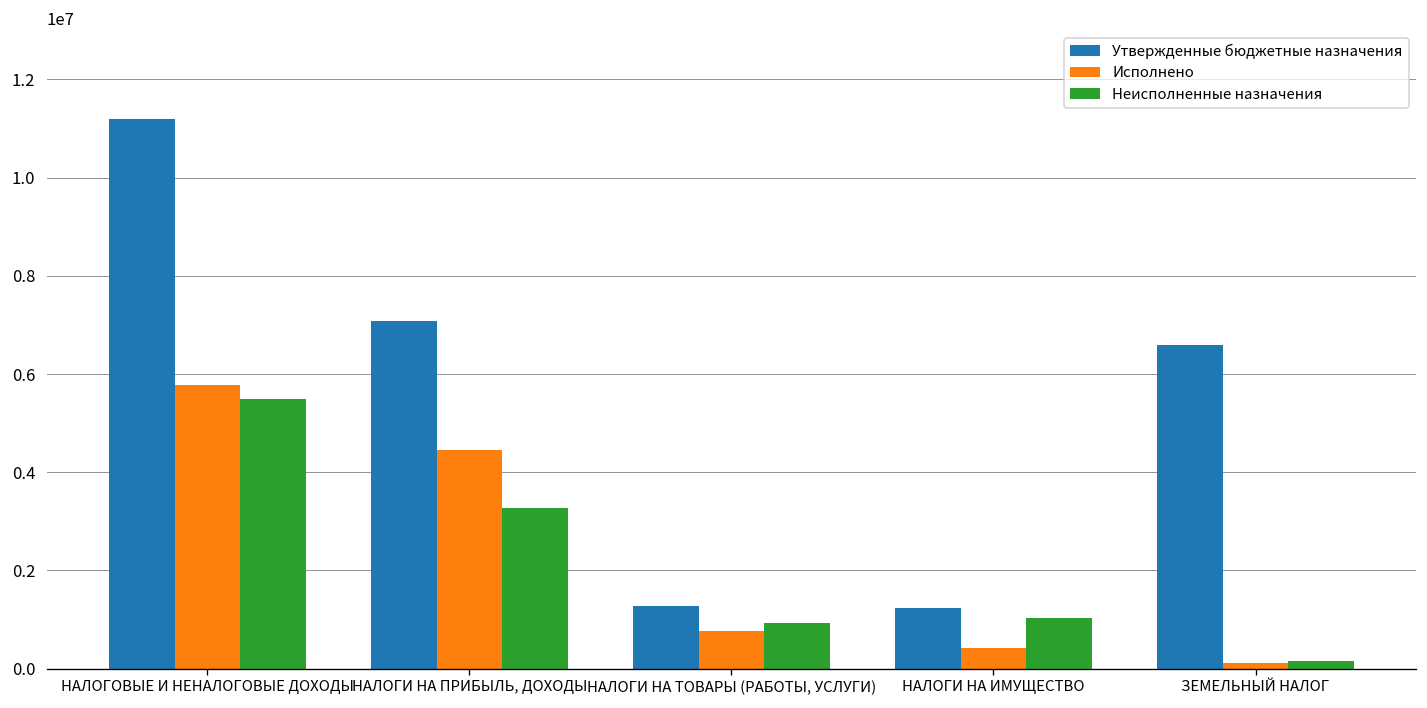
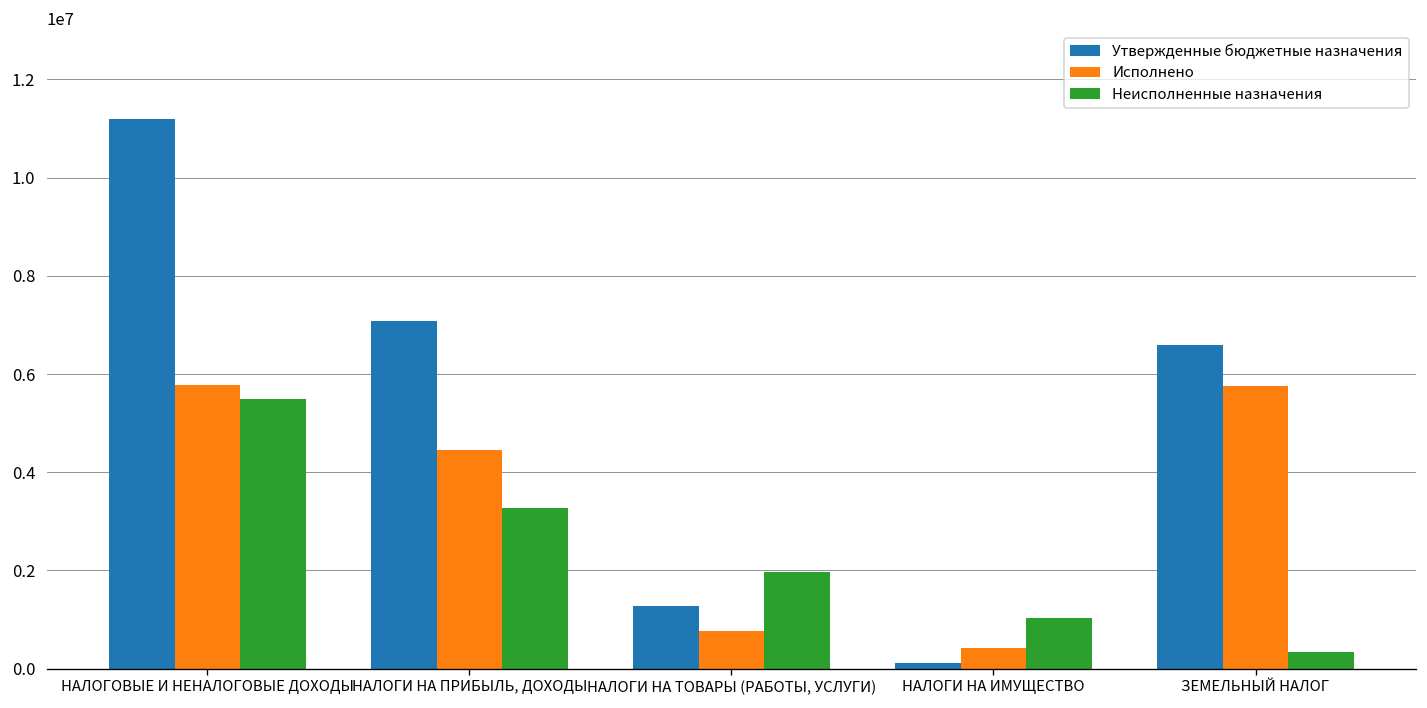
  {
    "Утвержденные бюджетные назначения": {
      "НАЛОГОВЫЕ И НЕНАЛОГОВЫЕ ДОХОДЫ": 11200000,
      "НАЛОГИ НА ПРИБЫЛЬ, ДОХОДЫ": 7100000,
      "НАЛОГИ НА ТОВАРЫ (РАБОТЫ, УСЛУГИ)": 1300000,
-     "НАЛОГИ НА ИМУЩЕСТВО": 1200000,
+     "НАЛОГИ НА ИМУЩЕСТВО": 100000,
      "ЗЕМЕЛЬНЫЙ НАЛОГ": 6600000
    },
    "Исполнено": {
      "НАЛОГОВЫЕ И НЕНАЛОГОВЫЕ ДОХОДЫ": 5800000,
      "НАЛОГИ НА ПРИБЫЛЬ, ДОХОДЫ": 4500000,
      "НАЛОГИ НА ТОВАРЫ (РАБОТЫ, УСЛУГИ)": 800000,
      "НАЛОГИ НА ИМУЩЕСТВО": 400000,
-     "ЗЕМЕЛЬНЫЙ НАЛОГ": 100000
+     "ЗЕМЕЛЬНЫЙ НАЛОГ": 5800000
    },
    "Неисполненные назначения": {
      "НАЛОГОВЫЕ И НЕНАЛОГОВЫЕ ДОХОДЫ": 5500000,
      "НАЛОГИ НА ПРИБЫЛЬ, ДОХОДЫ": 3300000,
-     "НАЛОГИ НА ТОВАРЫ (РАБОТЫ, УСЛУГИ)": 900000,
+     "НАЛОГИ НА ТОВАРЫ (РАБОТЫ, УСЛУГИ)": 2000000,
      "НАЛОГИ НА ИМУЩЕСТВО": 1000000,
-     "ЗЕМЕЛЬНЫЙ НАЛОГ": 200000
+     "ЗЕМЕЛЬНЫЙ НАЛОГ": 400000
    }
  }
